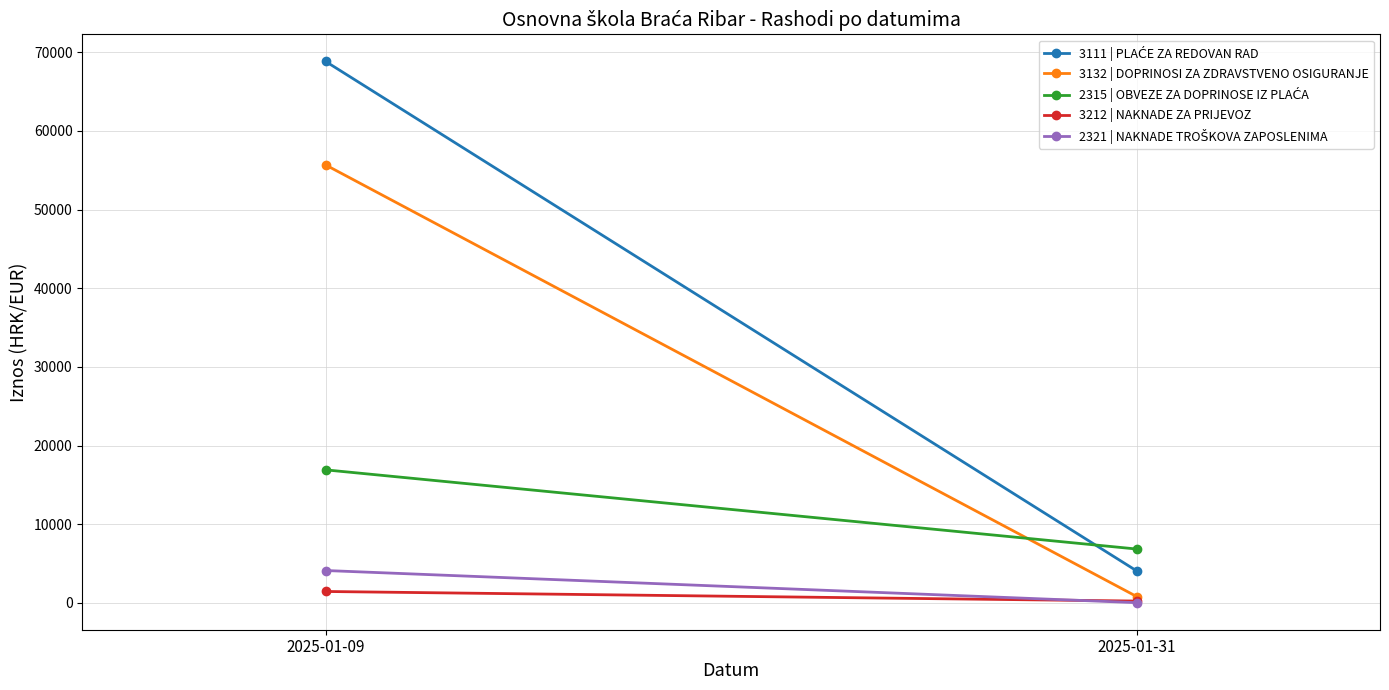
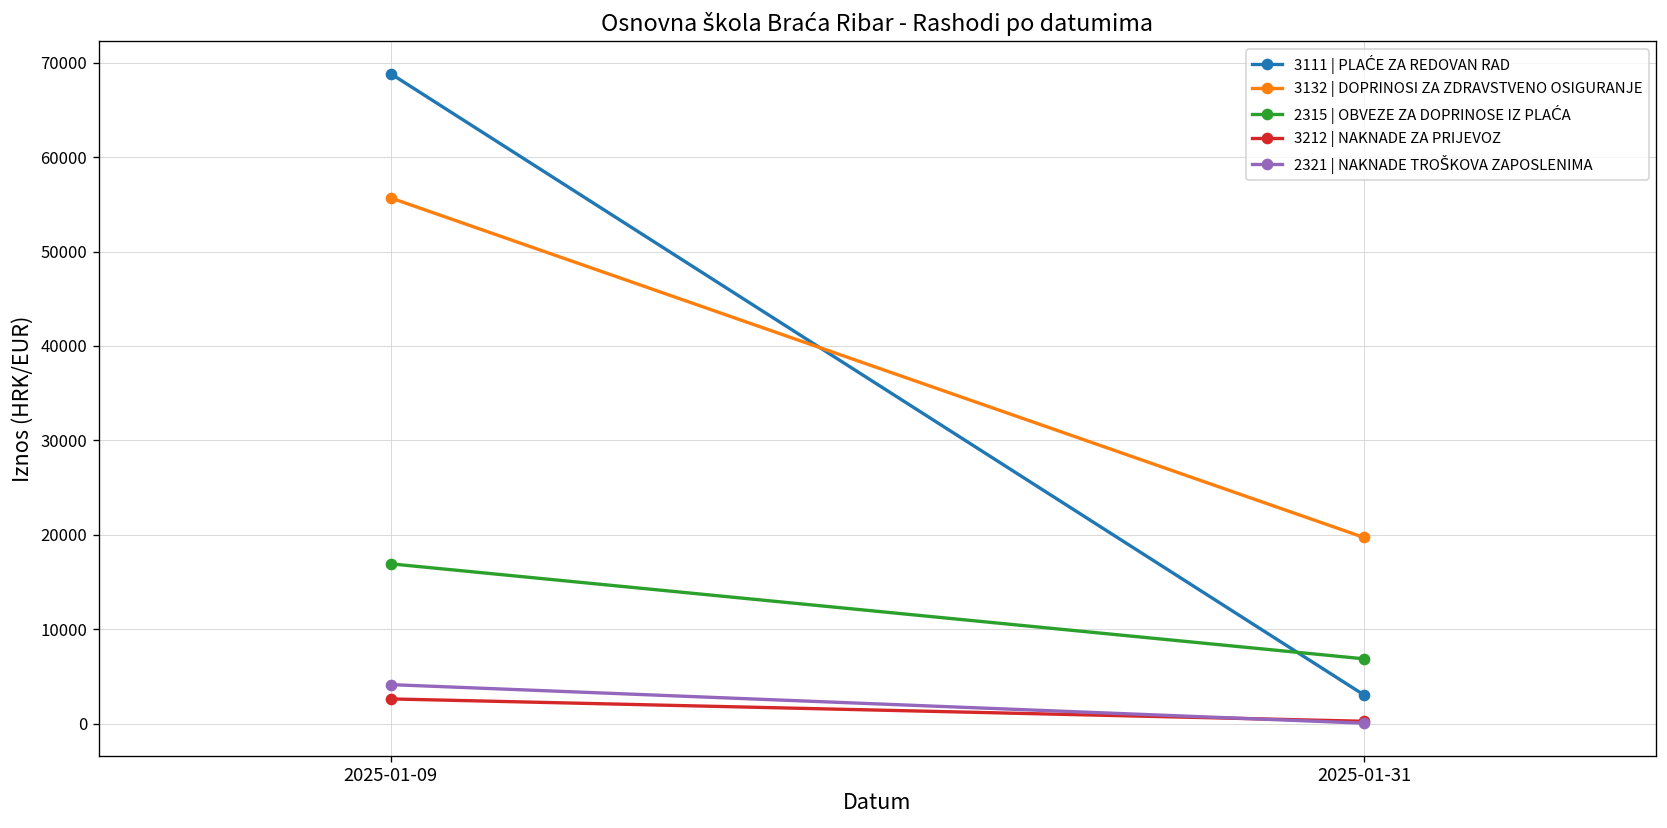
  {
    "3111 | PLAĆE ZA REDOVAN RAD": {
      "2025-01-09": 69000,
-     "2025-01-31": 4000
+     "2025-01-31": 3000
    },
    "3132 | DOPRINOSI ZA ZDRAVSTVENO OSIGURANJE": {
      "2025-01-09": 56000,
-     "2025-01-31": 1000
+     "2025-01-31": 20000
    },
    "2315 | OBVEZE ZA DOPRINOSE IZ PLAĆA": {
      "2025-01-09": 17000,
      "2025-01-31": 7000
    },
    "3212 | NAKNADE ZA PRIJEVOZ": {
-     "2025-01-09": 1000
+     "2025-01-09": 3000
    },
    "2321 | NAKNADE TROŠKOVA ZAPOSLENIMA": {
      "2025-01-09": 4000
    }
  }
